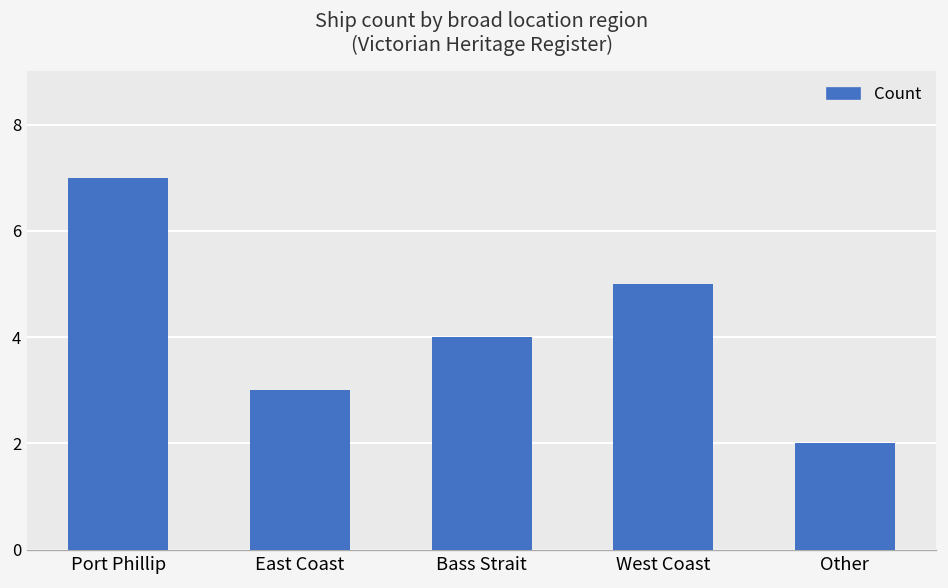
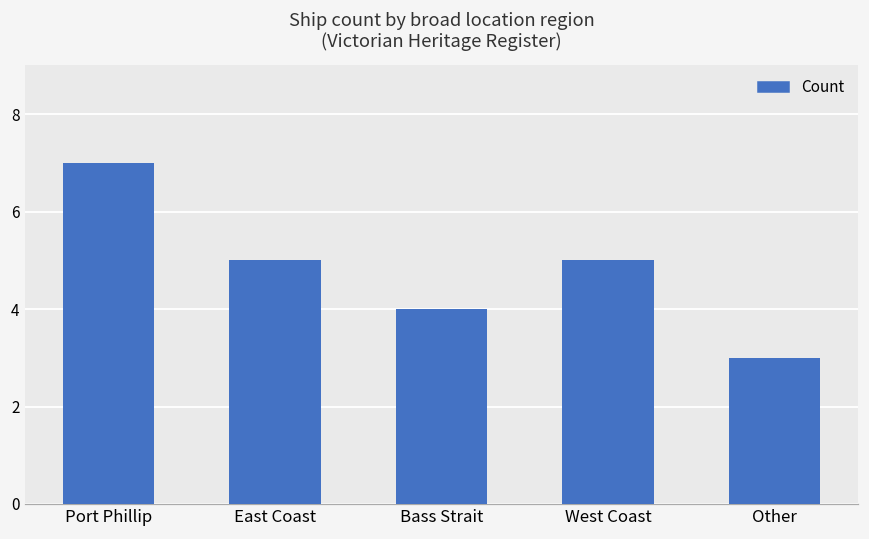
  {
    "Port Phillip": 7,
-   "East Coast": 3,
+   "East Coast": 5,
    "Bass Strait": 4,
    "West Coast": 5,
-   "Other": 2
+   "Other": 3
  }
